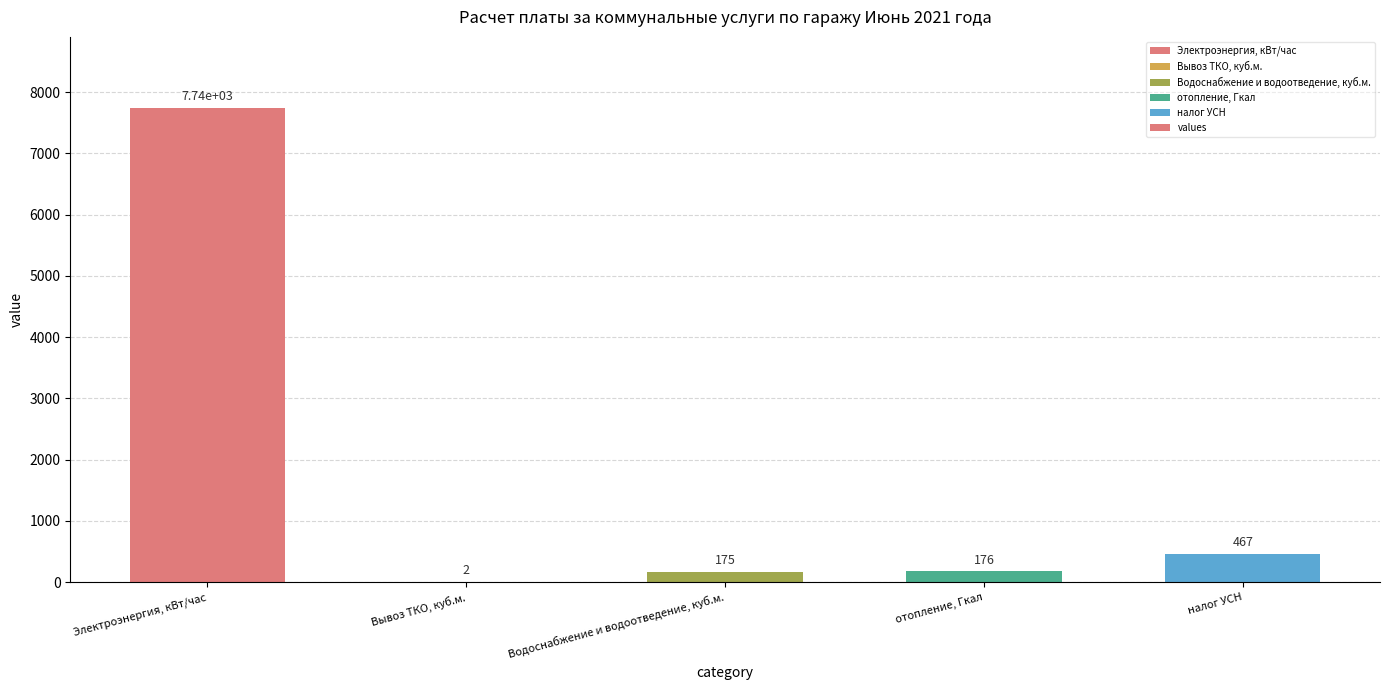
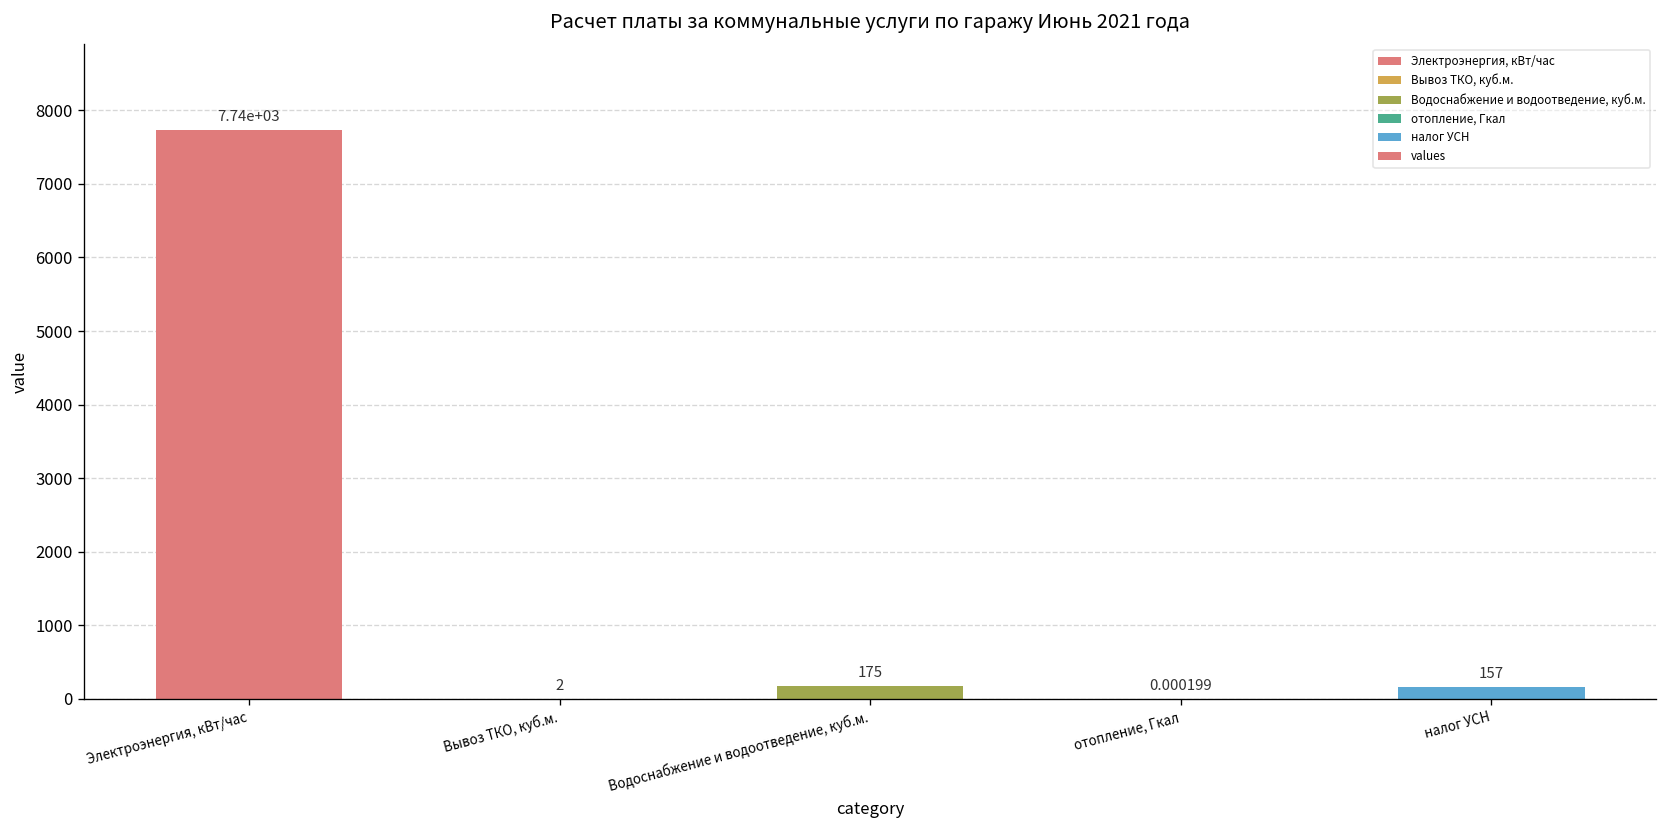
  {
    "Вывоз ТКО, куб.м.": 2,
    "Водоснабжение и водоотведение, куб.м.": 175,
-   "отопление, Гкал": 176,
-   "налог УСН": 467
+   "отопление, Гкал": 0.000199,
+   "налог УСН": 157
  }
